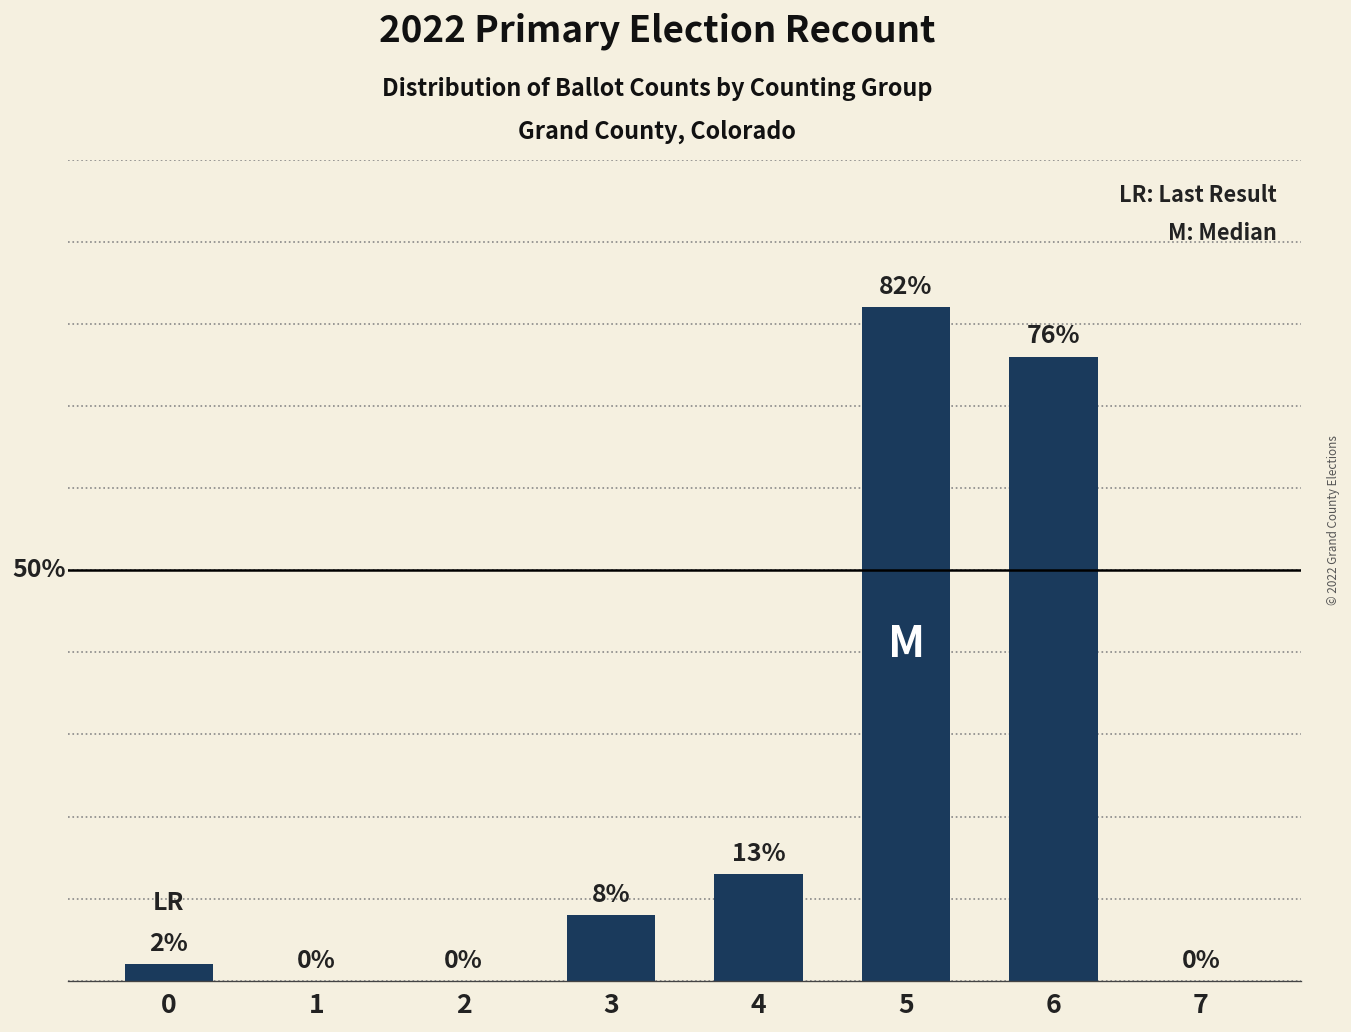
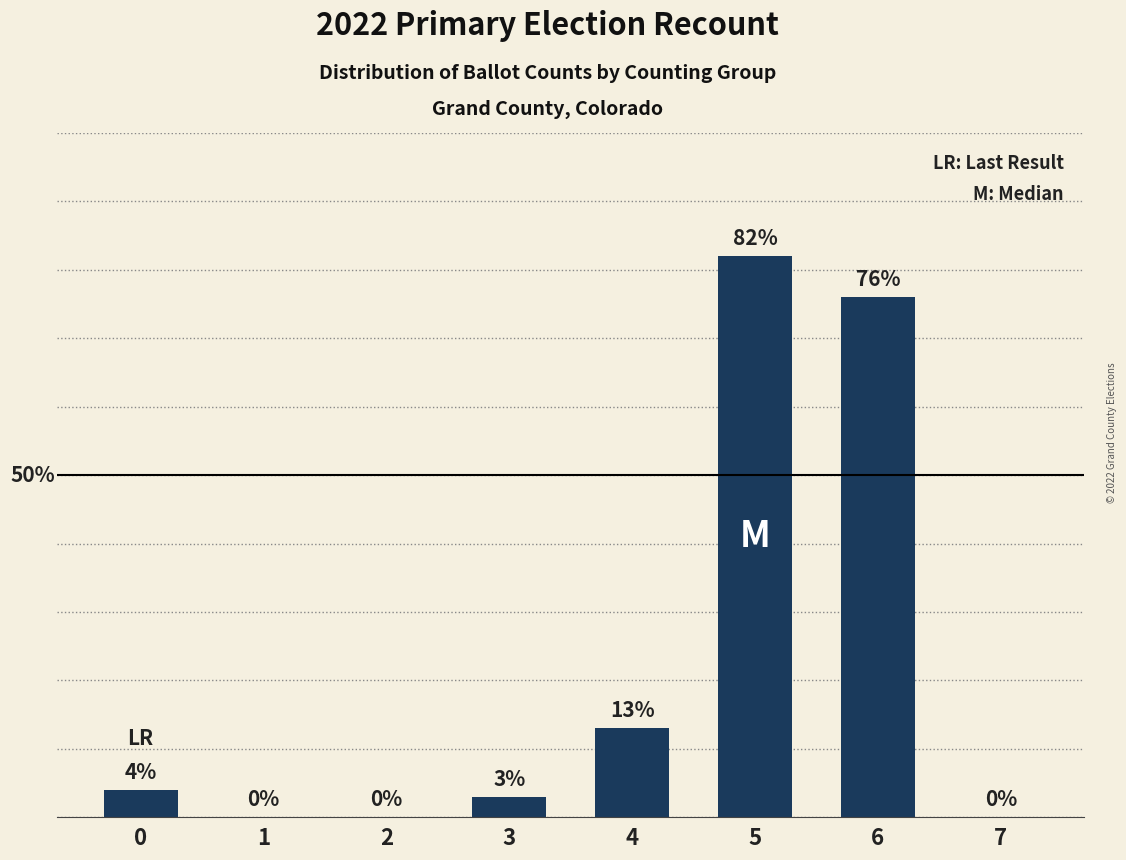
  {
-   "0": "2%",
+   "0": "4%",
    "1": "0%",
    "2": "0%",
-   "3": "8%",
+   "3": "3%",
    "4": "13%",
    "5": "82%",
    "6": "76%",
    "7": "0%"
  }
